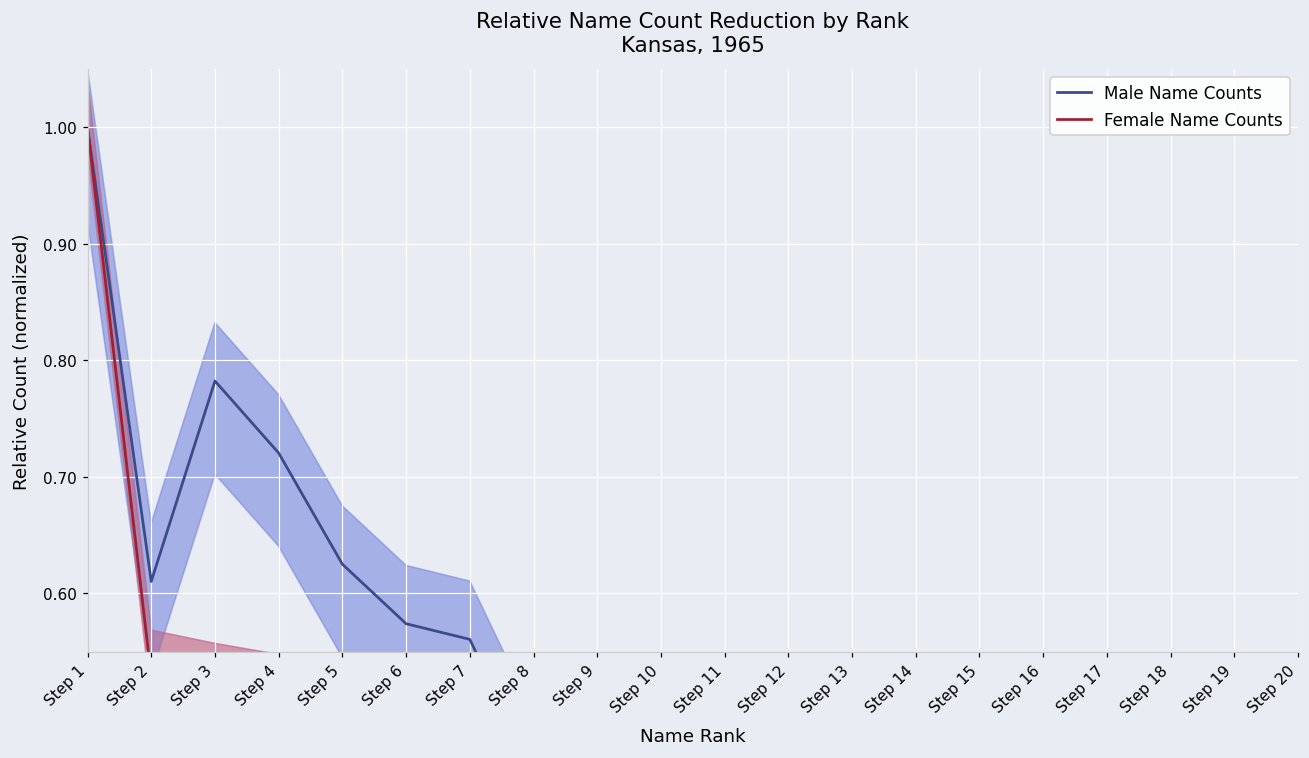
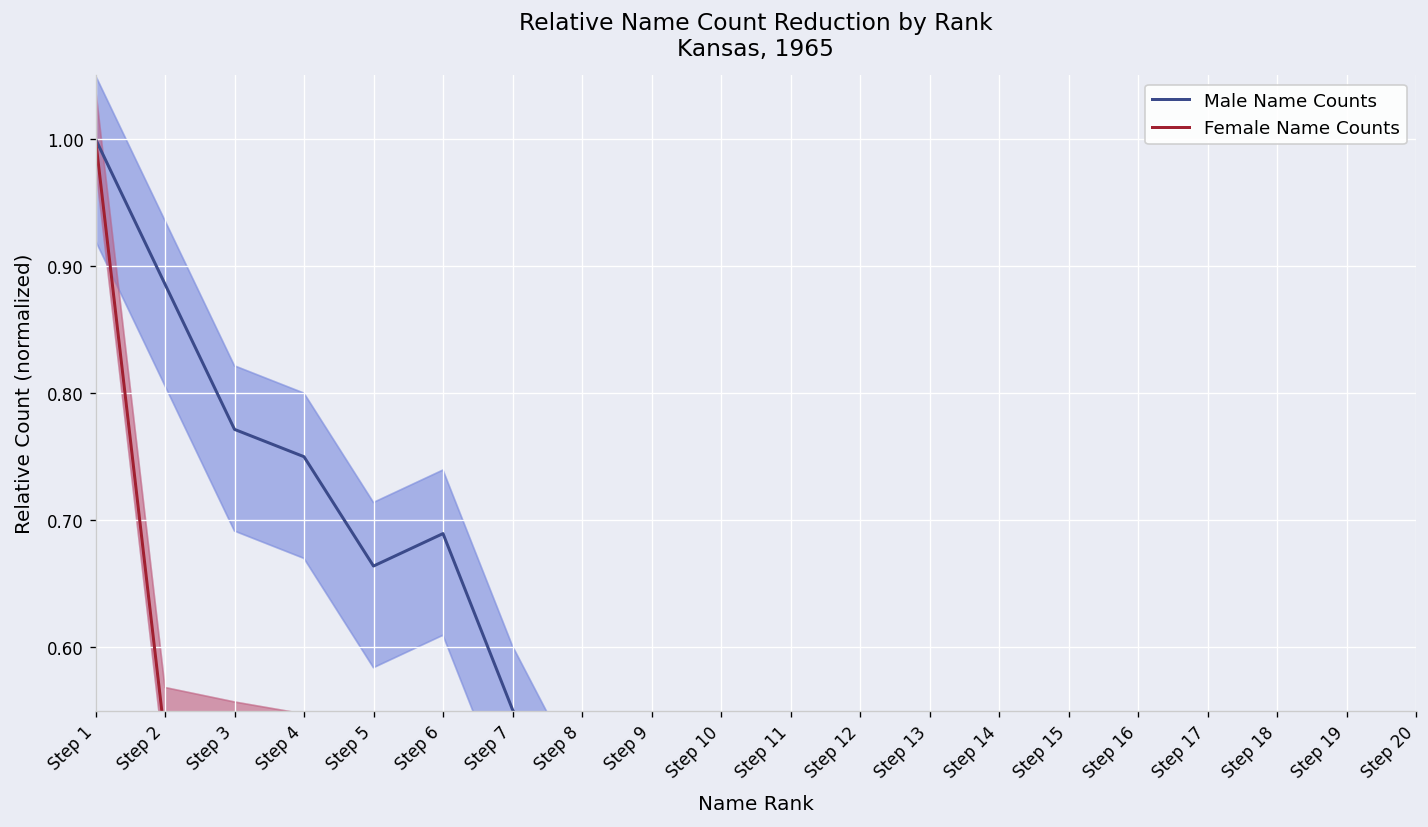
  {
    "Male Name Counts": {
-     "Step 2": 0.610,
-     "Step 3": 0.782,
-     "Step 4": 0.720,
-     "Step 5": 0.625,
-     "Step 6": 0.574,
-     "Step 7": 0.560
+     "Step 2": 0.886,
+     "Step 3": 0.772,
+     "Step 4": 0.750,
+     "Step 5": 0.664,
+     "Step 6": 0.690,
+     "Step 7": 0.551
    }
  }
